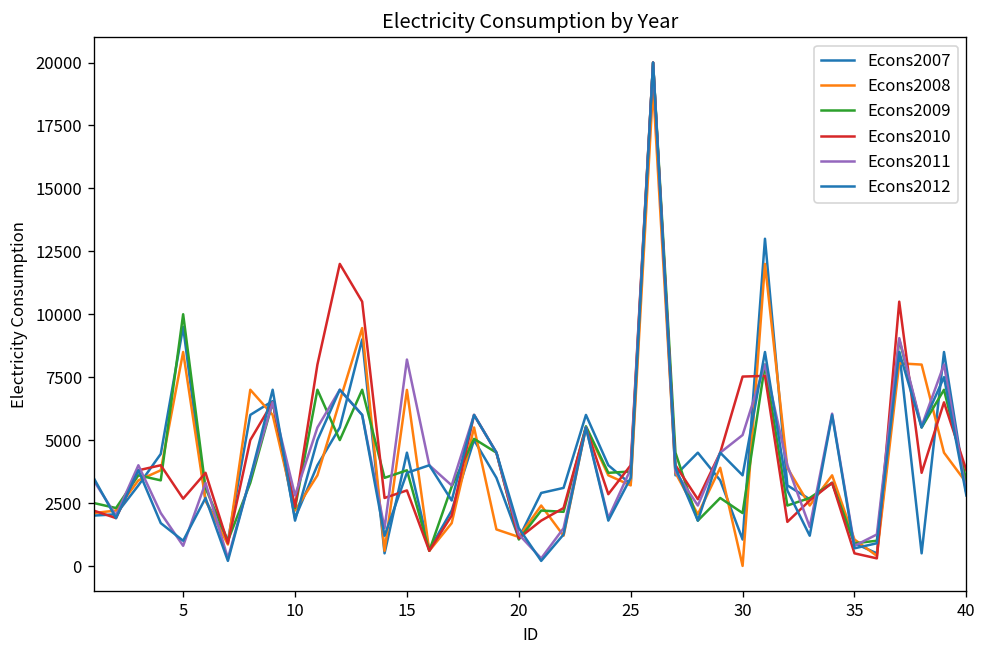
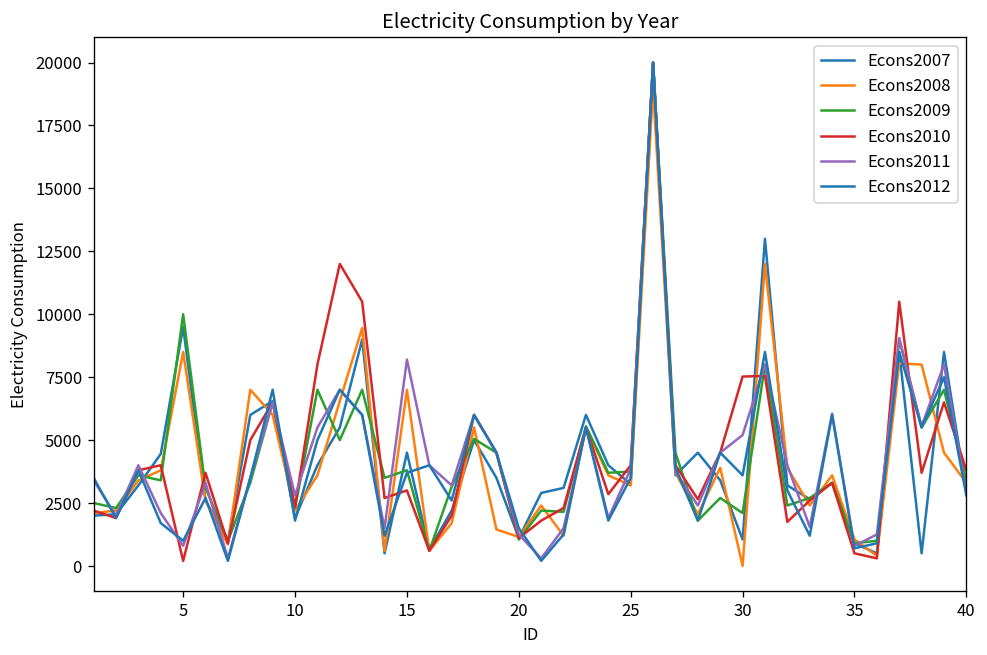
  {
    "Econs2008": {
      "5": 8500,
      "15": 7000,
      "30": 0,
      "35": 1100
    },
    "Econs2009": {
      "5": 10000,
      "30": 2100
    },
    "Econs2010": {
-     "5": 2700,
+     "5": 200,
      "15": 3000,
      "25": 4000,
      "30": 7500,
      "35": 500,
      "40": 3800
    },
    "Econs2011": {
      "5": 800,
      "10": 2800,
      "15": 8200,
      "30": 5200
    }
  }
